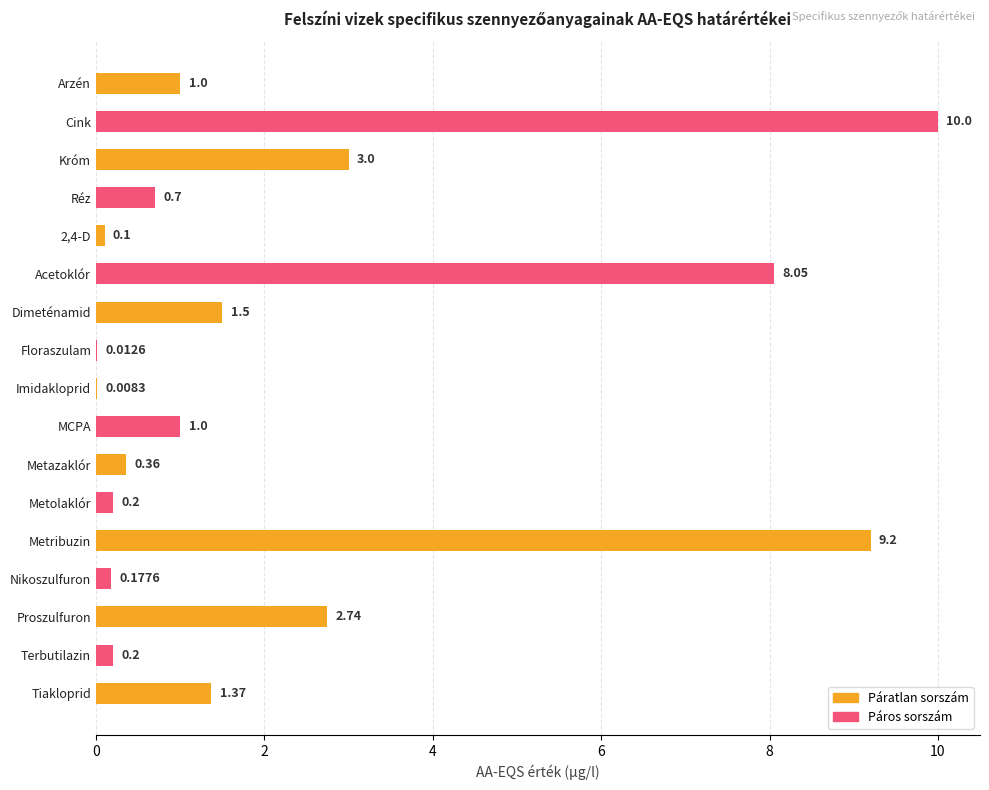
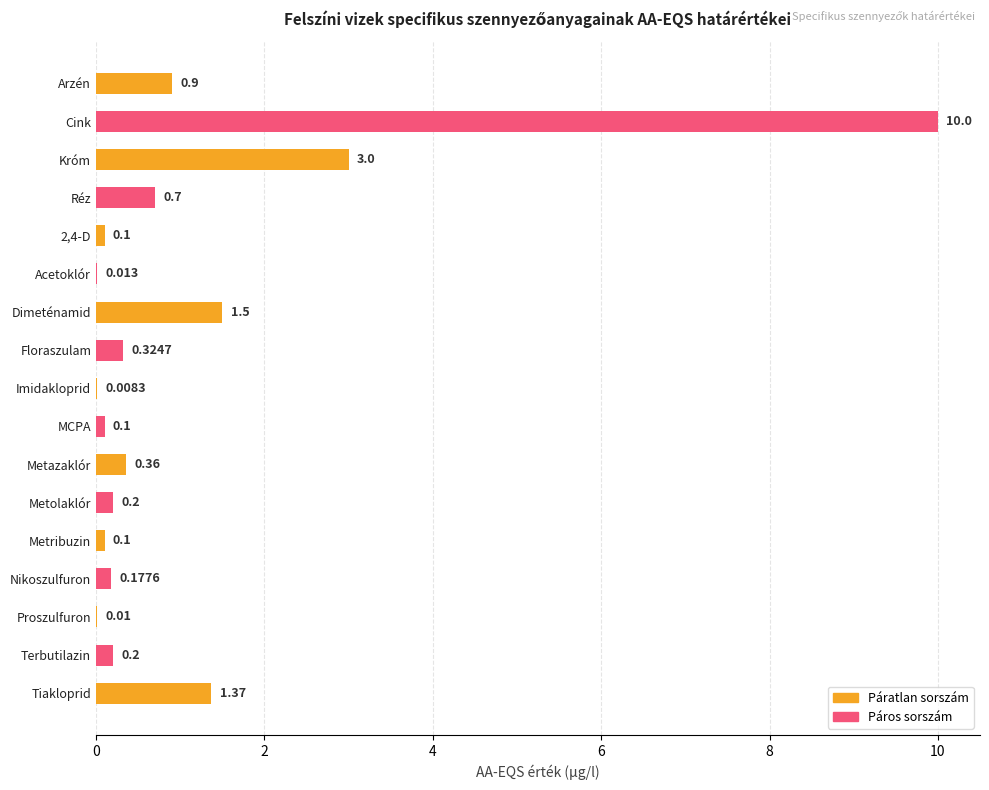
  {
-   "Arzén": 1.0,
+   "Arzén": 0.9,
    "Cink": 10.0,
    "Króm": 3.0,
    "Réz": 0.7,
    "2,4-D": 0.1,
-   "Acetoklór": 8.05,
+   "Acetoklór": 0.013,
    "Dimeténamid": 1.5,
-   "Floraszulam": 0.0126,
+   "Floraszulam": 0.3247,
    "Imidakloprid": 0.0083,
-   "MCPA": 1.0,
+   "MCPA": 0.1,
    "Metazaklór": 0.36,
    "Metolaklór": 0.2,
-   "Metribuzin": 9.2,
+   "Metribuzin": 0.1,
    "Nikoszulfuron": 0.1776,
-   "Proszulfuron": 2.74,
+   "Proszulfuron": 0.01,
    "Terbutilazin": 0.2,
    "Tiakloprid": 1.37
  }
